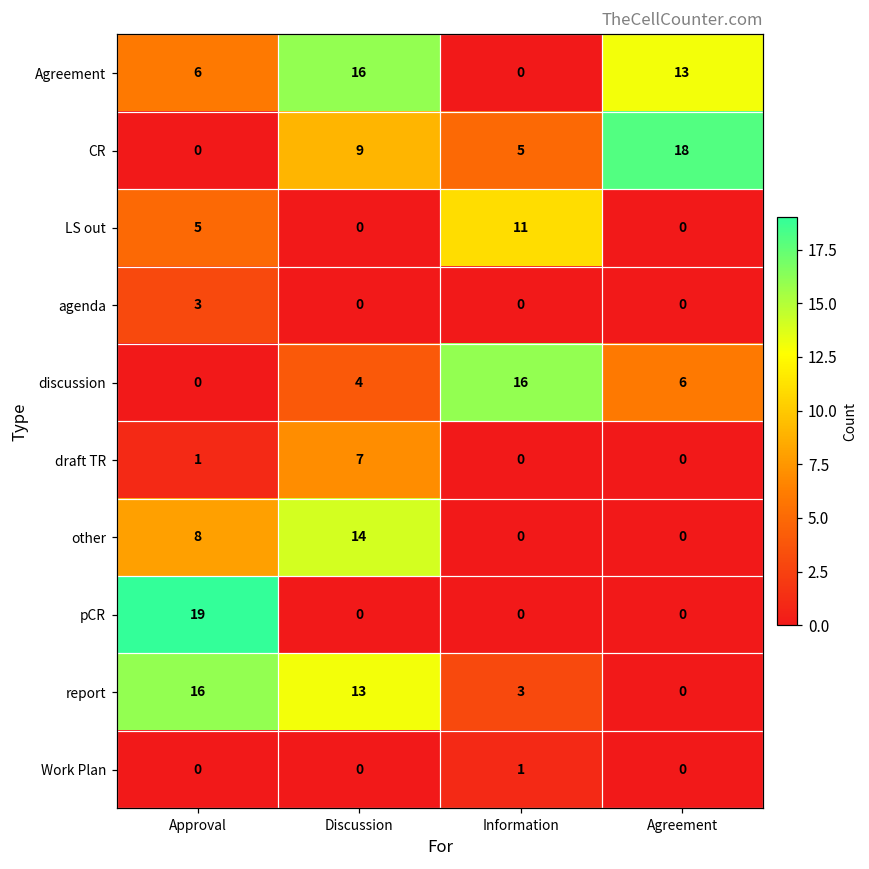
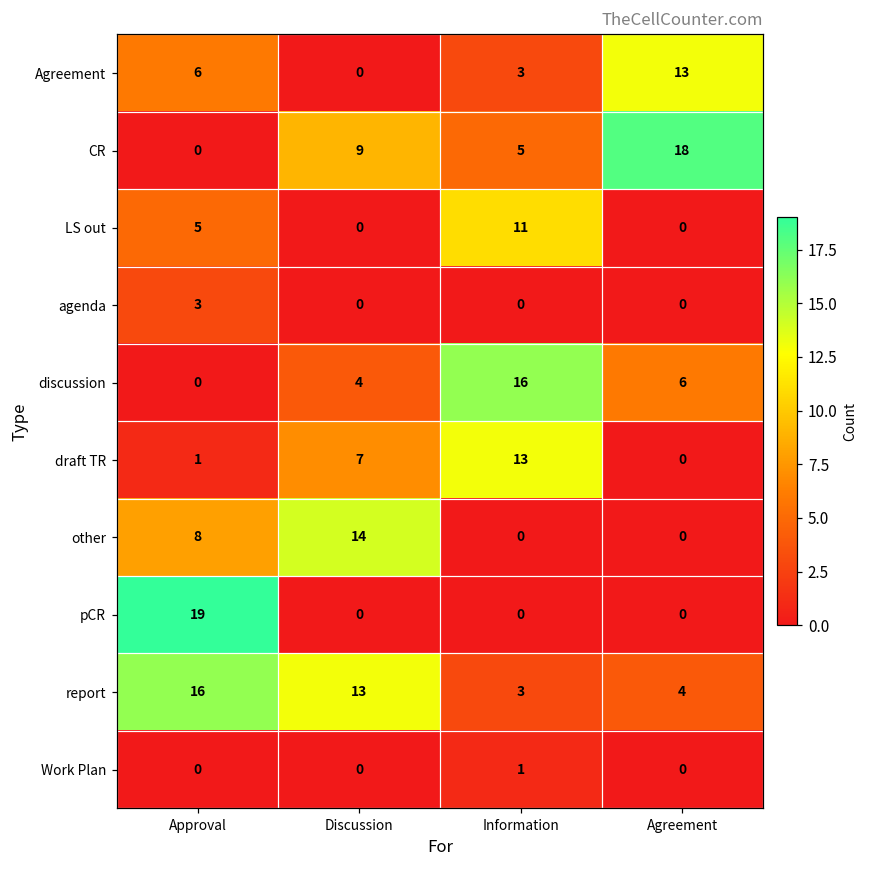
  {
    "Agreement": {
      "Approval": 6,
-     "Discussion": 16,
-     "Information": 0,
+     "Discussion": 0,
+     "Information": 3,
      "Agreement": 13
    },
    "CR": {
      "Approval": 0,
      "Discussion": 9,
      "Information": 5,
      "Agreement": 18
    },
    "LS out": {
      "Approval": 5,
      "Discussion": 0,
      "Information": 11,
      "Agreement": 0
    },
    "agenda": {
      "Approval": 3,
      "Discussion": 0,
      "Information": 0,
      "Agreement": 0
    },
    "discussion": {
      "Approval": 0,
      "Discussion": 4,
      "Information": 16,
      "Agreement": 6
    },
    "draft TR": {
      "Approval": 1,
      "Discussion": 7,
-     "Information": 0,
+     "Information": 13,
      "Agreement": 0
    },
    "other": {
      "Approval": 8,
      "Discussion": 14,
      "Information": 0,
      "Agreement": 0
    },
    "pCR": {
      "Approval": 19,
      "Discussion": 0,
      "Information": 0,
      "Agreement": 0
    },
    "report": {
      "Approval": 16,
      "Discussion": 13,
      "Information": 3,
-     "Agreement": 0
+     "Agreement": 4
    },
    "Work Plan": {
      "Approval": 0,
      "Discussion": 0,
      "Information": 1,
      "Agreement": 0
    }
  }
